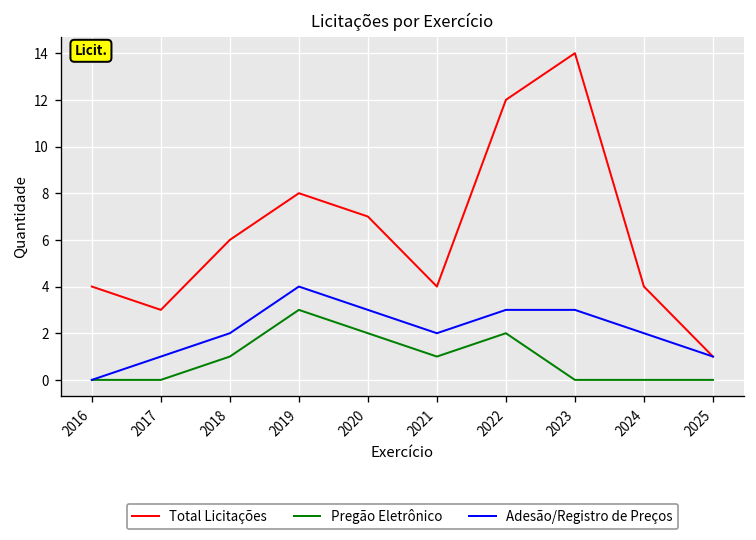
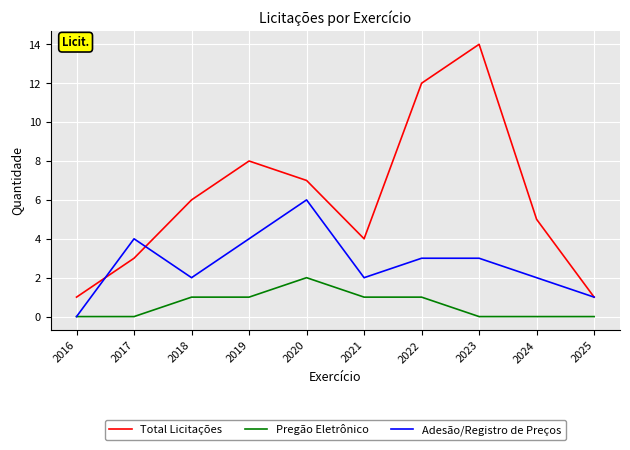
  {
    "Total Licitações": {
-     "2016": 4,
+     "2016": 1,
      "2017": 3,
      "2018": 6,
      "2019": 8,
      "2020": 7,
      "2021": 4,
      "2022": 12,
      "2023": 14,
-     "2024": 4
+     "2024": 5
    },
    "Pregão Eletrônico": {
      "2017": 0,
      "2018": 1,
-     "2019": 3,
+     "2019": 1,
      "2020": 2,
      "2021": 1,
-     "2022": 2,
+     "2022": 1,
      "2023": 0,
      "2024": 0,
      "2025": 0
    },
    "Adesão/Registro de Preços": {
-     "2017": 1,
+     "2017": 4,
      "2018": 2,
      "2019": 4,
-     "2020": 3,
+     "2020": 6,
      "2021": 2,
      "2022": 3,
      "2023": 3,
      "2024": 2
    }
  }
